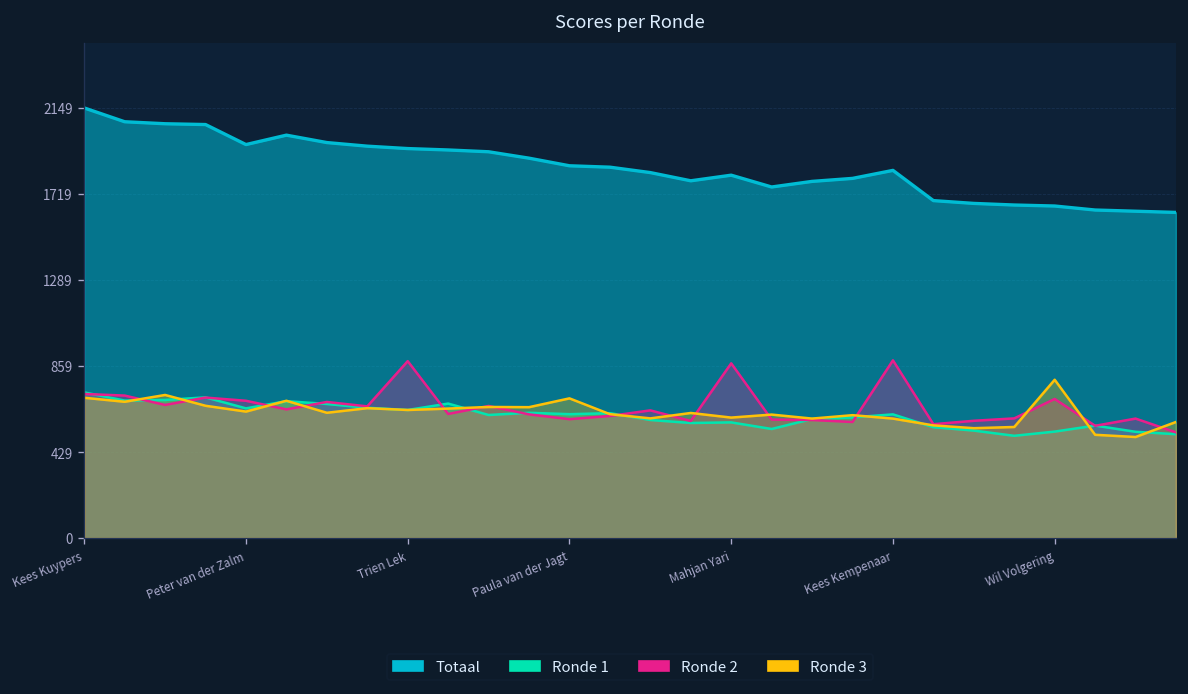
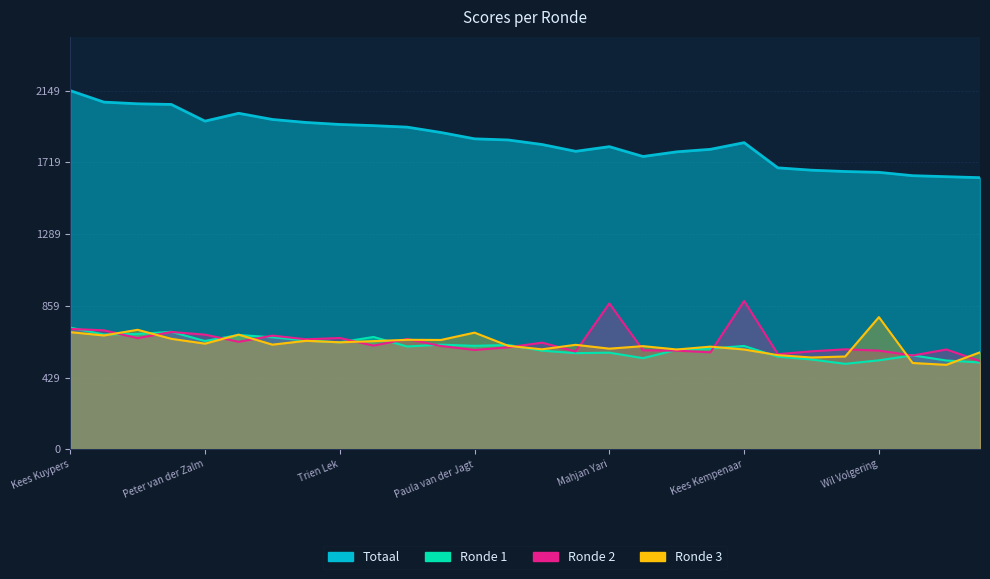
  {
    "Ronde 2": {
      "Peter van der Zalm": 690,
-     "Trien Lek": 880,
+     "Trien Lek": 670,
      "Paula van der Jagt": 590,
      "Mahjan Yari": 870,
      "Kees Kempenaar": 890,
-     "Wil Volgering": 700
+     "Wil Volgering": 590
    },
    "Ronde 3": {
      "Kees Kuypers": 700,
      "Peter van der Zalm": 630,
      "Paula van der Jagt": 700,
      "Mahjan Yari": 600,
      "Kees Kempenaar": 600,
      "Wil Volgering": 790
    }
  }
